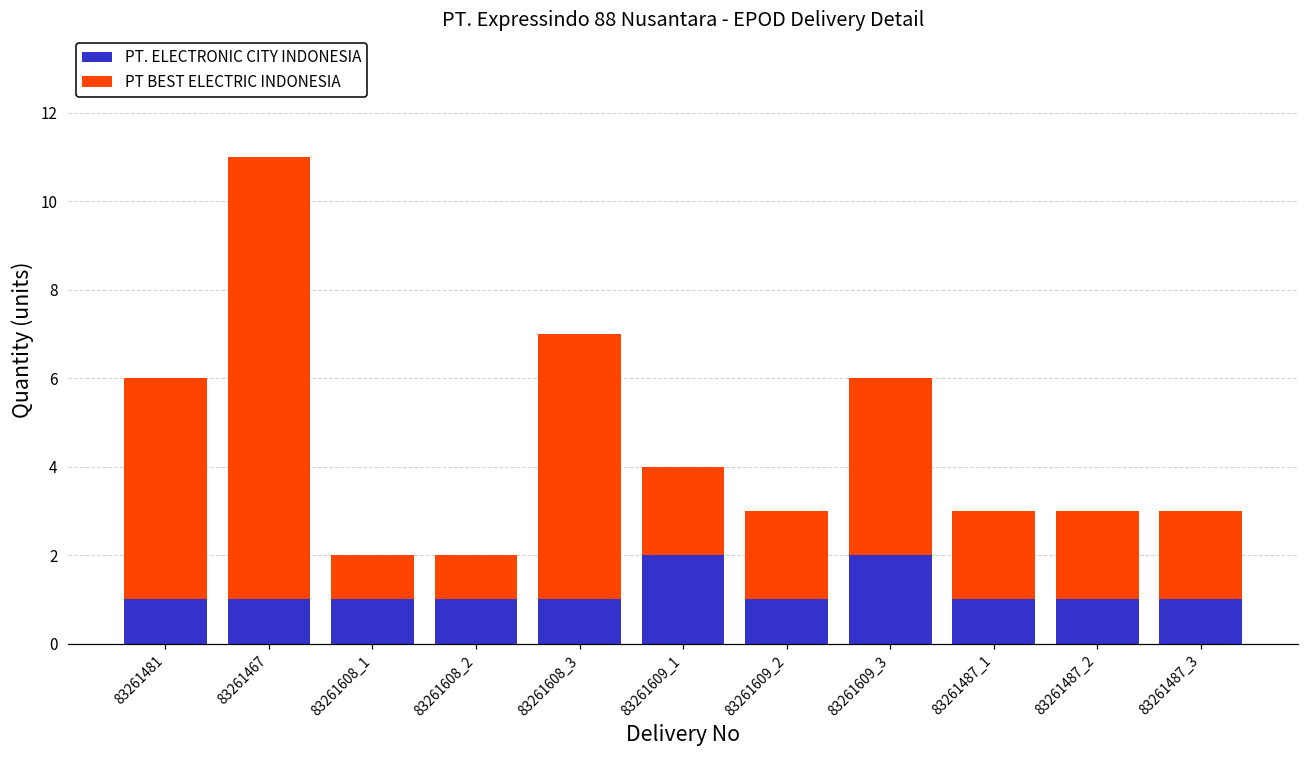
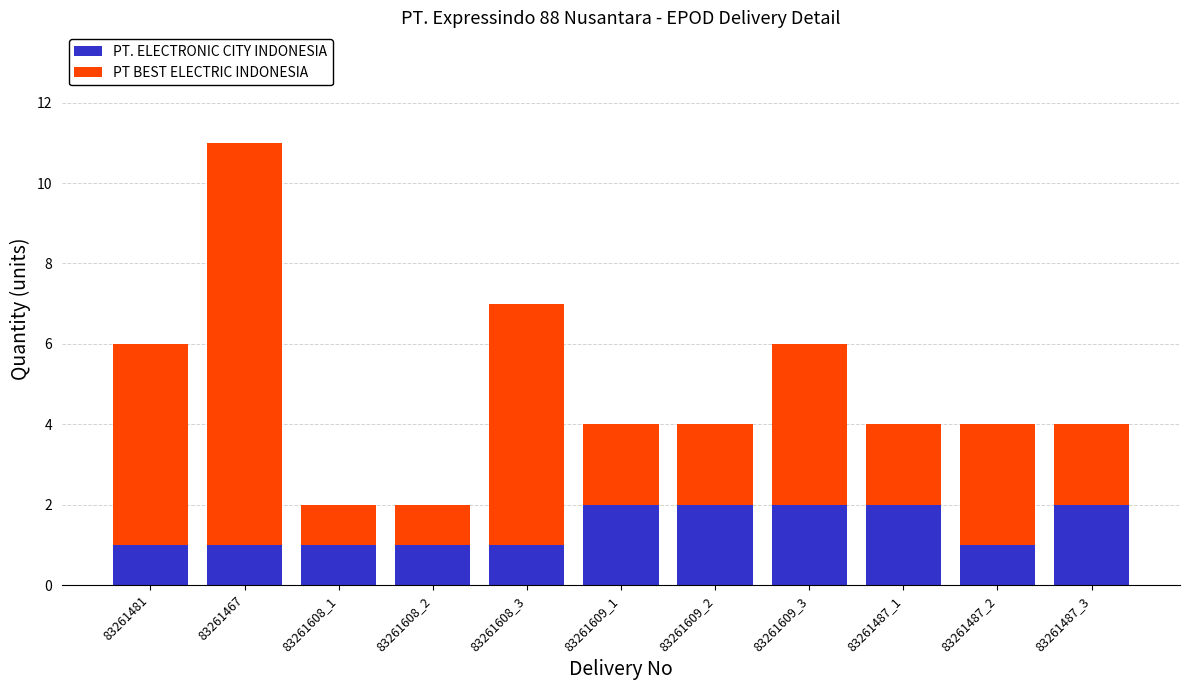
  {
    "PT. ELECTRONIC CITY INDONESIA": {
      "83261481": 1,
      "83261467": 1,
      "83261608_1": 1,
      "83261608_2": 1,
      "83261608_3": 1,
      "83261609_1": 2,
-     "83261609_2": 1,
+     "83261609_2": 2,
      "83261609_3": 2,
-     "83261487_1": 1,
+     "83261487_1": 2,
      "83261487_2": 1,
-     "83261487_3": 1
+     "83261487_3": 2
    },
    "PT BEST ELECTRIC INDONESIA": {
      "83261481": 5,
      "83261467": 10,
      "83261608_1": 1,
      "83261608_2": 1,
      "83261608_3": 6,
      "83261609_1": 2,
      "83261609_2": 2,
      "83261609_3": 4,
      "83261487_1": 2,
-     "83261487_2": 2,
+     "83261487_2": 3,
      "83261487_3": 2
    }
  }
